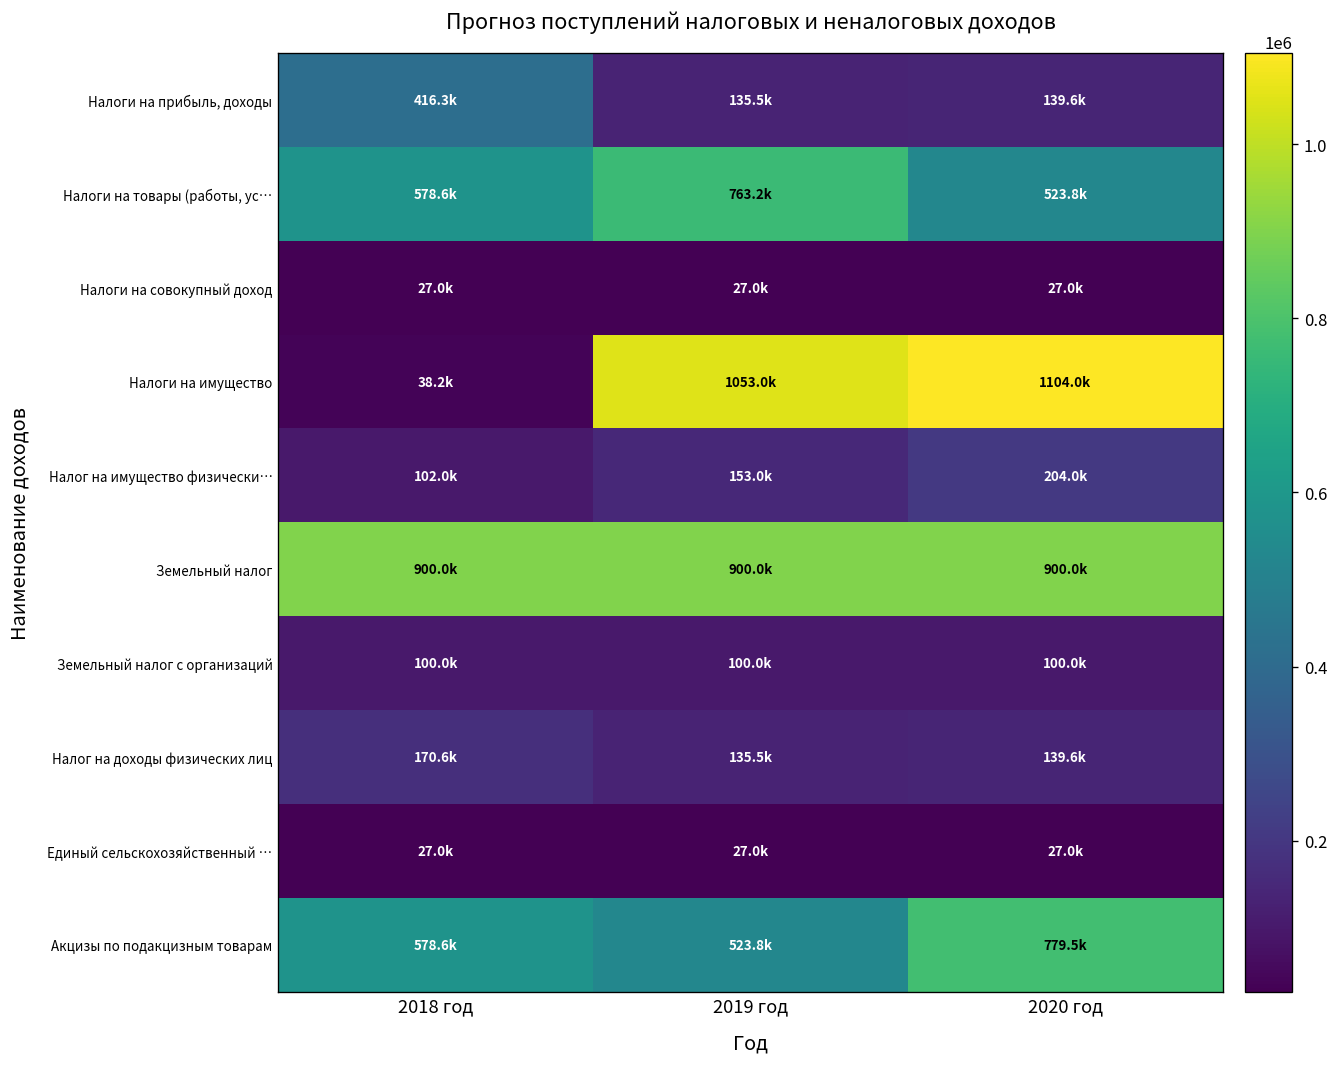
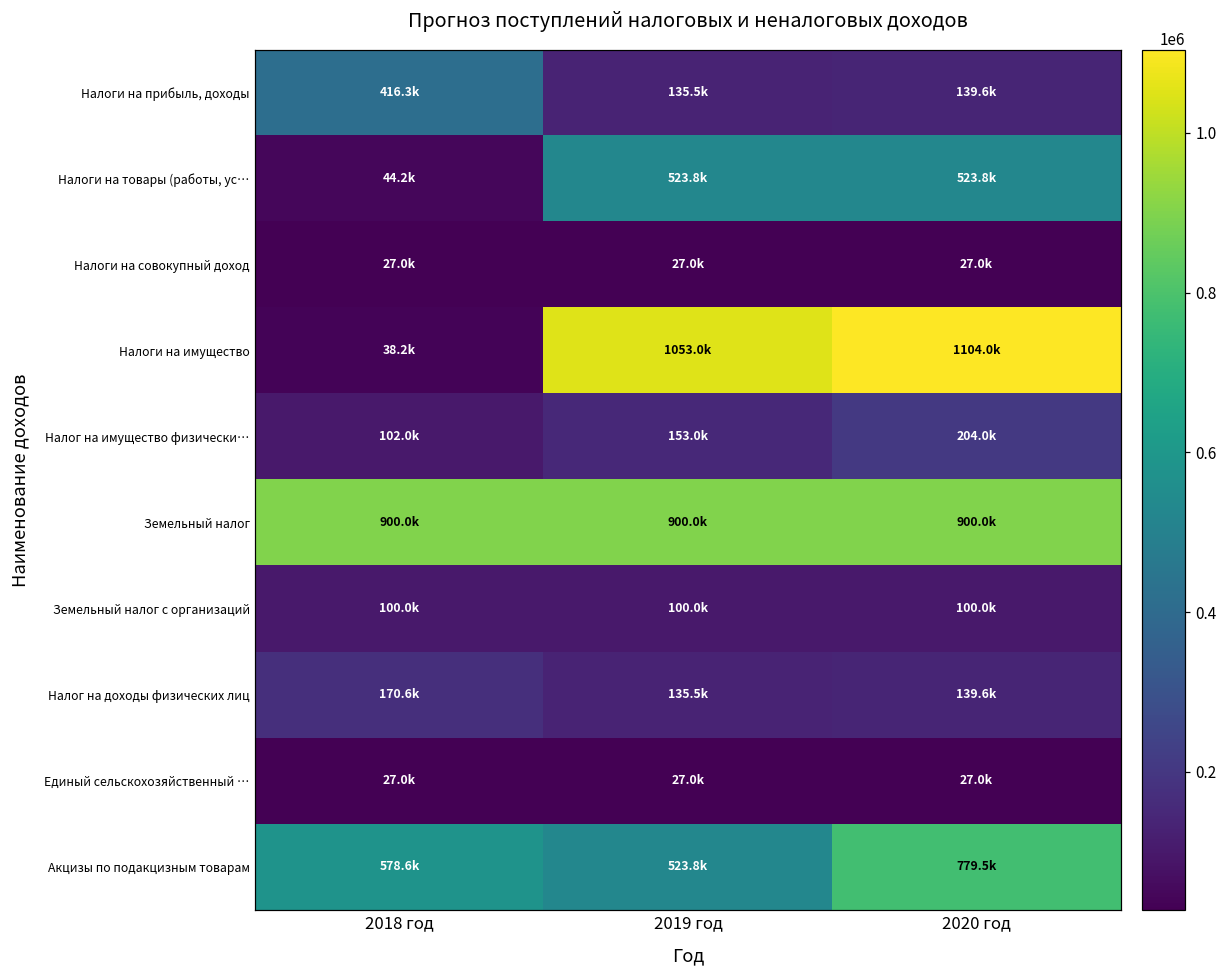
  {
    "Налоги на прибыль, доходы": {
      "2018 год": "416.3k",
      "2019 год": "135.5k",
      "2020 год": "139.6k"
    },
    "Налоги на товары (работы, ус…": {
-     "2018 год": "578.6k",
-     "2019 год": "763.2k",
+     "2018 год": "44.2k",
+     "2019 год": "523.8k",
      "2020 год": "523.8k"
    },
    "Налоги на совокупный доход": {
      "2018 год": "27.0k",
      "2019 год": "27.0k",
      "2020 год": "27.0k"
    },
    "Налоги на имущество": {
      "2018 год": "38.2k",
      "2019 год": "1053.0k",
      "2020 год": "1104.0k"
    },
    "Налог на имущество физически…": {
      "2018 год": "102.0k",
      "2019 год": "153.0k",
      "2020 год": "204.0k"
    },
    "Земельный налог": {
      "2018 год": "900.0k",
      "2019 год": "900.0k",
      "2020 год": "900.0k"
    },
    "Земельный налог с организаций": {
      "2018 год": "100.0k",
      "2019 год": "100.0k",
      "2020 год": "100.0k"
    },
    "Налог на доходы физических лиц": {
      "2018 год": "170.6k",
      "2019 год": "135.5k",
      "2020 год": "139.6k"
    },
    "Единый сельскохозяйственный …": {
      "2018 год": "27.0k",
      "2019 год": "27.0k",
      "2020 год": "27.0k"
    },
    "Акцизы по подакцизным товарам": {
      "2018 год": "578.6k",
      "2019 год": "523.8k",
      "2020 год": "779.5k"
    }
  }
